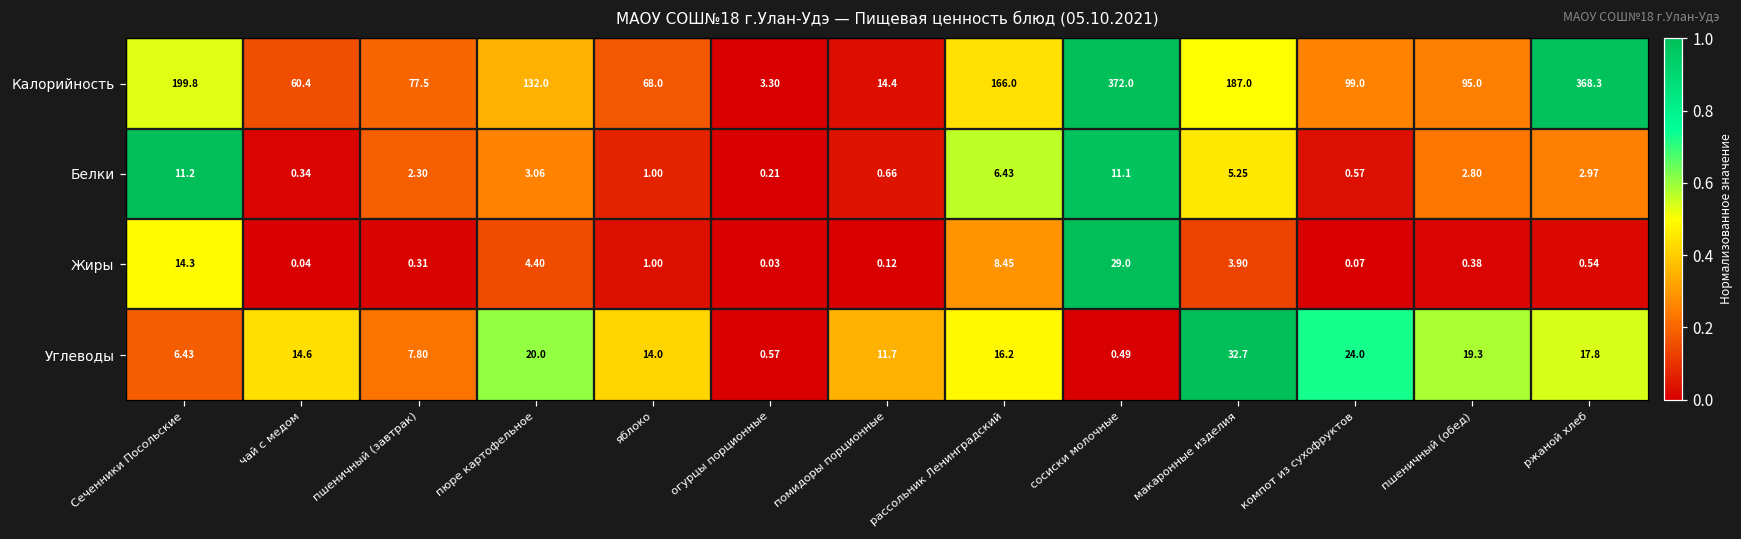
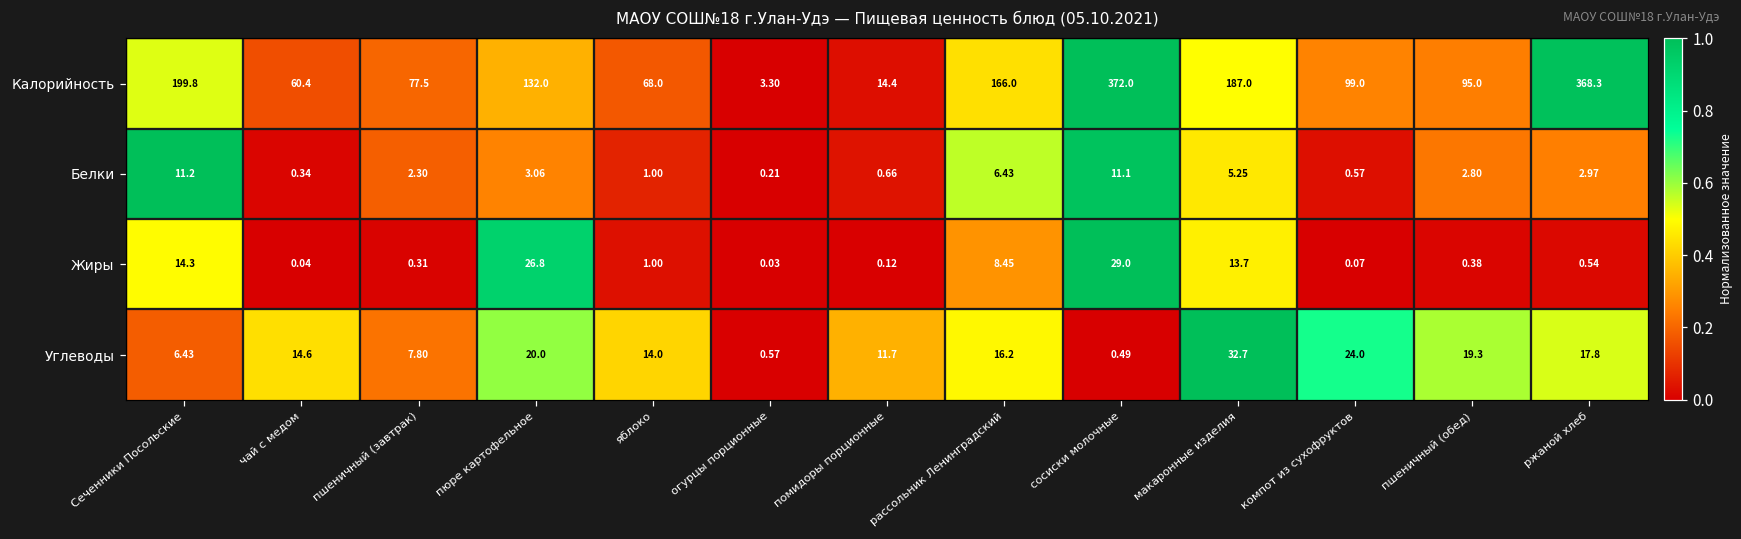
  {
    "Калорийность": {
      "Ceченники Посольские": 199.8,
      "чай с медом": 60.4,
      "пшеничный (завтрак)": 77.5,
      "пюре картофельное": 132.0,
      "яблоко": 68.0,
      "огурцы порционные": 3.30,
      "помидоры порционные": 14.4,
      "рассольник Ленинградский": 166.0,
      "сосиски молочные": 372.0,
      "макаронные изделия": 187.0,
      "компот из сухофруктов": 99.0,
      "пшеничный (обед)": 95.0,
      "ржаной хлеб": 368.3
    },
    "Белки": {
      "Ceченники Посольские": 11.2,
      "чай с медом": 0.34,
      "пшеничный (завтрак)": 2.30,
      "пюре картофельное": 3.06,
      "яблоко": 1.00,
      "огурцы порционные": 0.21,
      "помидоры порционные": 0.66,
      "рассольник Ленинградский": 6.43,
      "сосиски молочные": 11.1,
      "макаронные изделия": 5.25,
      "компот из сухофруктов": 0.57,
      "пшеничный (обед)": 2.80,
      "ржаной хлеб": 2.97
    },
    "Жиры": {
      "Ceченники Посольские": 14.3,
      "чай с медом": 0.04,
      "пшеничный (завтрак)": 0.31,
-     "пюре картофельное": 4.40,
+     "пюре картофельное": 26.8,
      "яблоко": 1.00,
      "огурцы порционные": 0.03,
      "помидоры порционные": 0.12,
      "рассольник Ленинградский": 8.45,
      "сосиски молочные": 29.0,
-     "макаронные изделия": 3.90,
+     "макаронные изделия": 13.7,
      "компот из сухофруктов": 0.07,
      "пшеничный (обед)": 0.38,
      "ржаной хлеб": 0.54
    },
    "Углеводы": {
      "Ceченники Посольские": 6.43,
      "чай с медом": 14.6,
      "пшеничный (завтрак)": 7.80,
      "пюре картофельное": 20.0,
      "яблоко": 14.0,
      "огурцы порционные": 0.57,
      "помидоры порционные": 11.7,
      "рассольник Ленинградский": 16.2,
      "сосиски молочные": 0.49,
      "макаронные изделия": 32.7,
      "компот из сухофруктов": 24.0,
      "пшеничный (обед)": 19.3,
      "ржаной хлеб": 17.8
    }
  }
